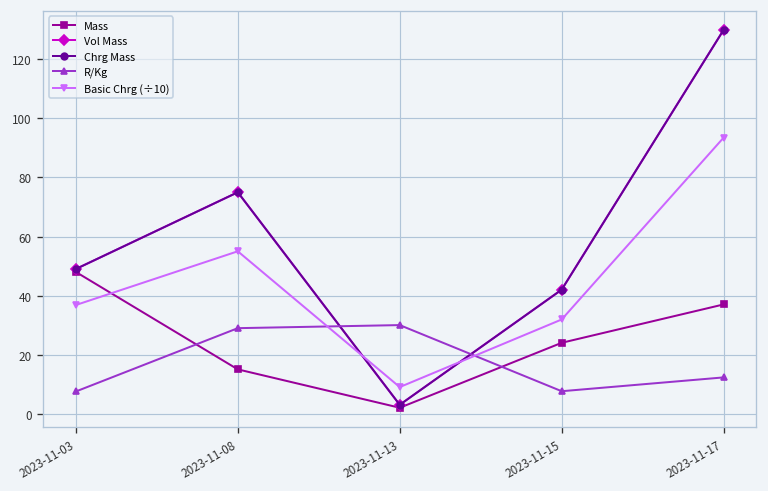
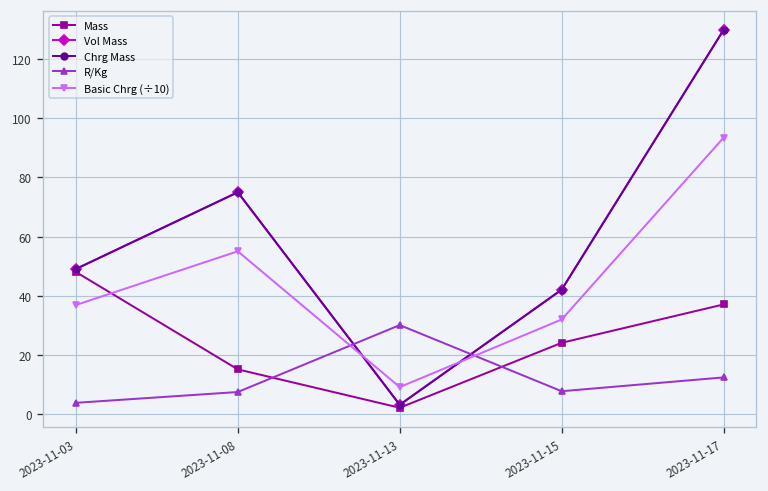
  {
    "R/Kg": {
-     "2023-11-03": 8,
-     "2023-11-08": 29,
+     "2023-11-03": 4,
+     "2023-11-08": 7,
      "2023-11-13": 30,
      "2023-11-15": 8,
      "2023-11-17": 12
    },
    "Basic Chrg (÷10)": {
      "2023-11-03": 37,
      "2023-11-08": 55,
      "2023-11-13": 9,
      "2023-11-15": 32,
      "2023-11-17": 94
    }
  }
